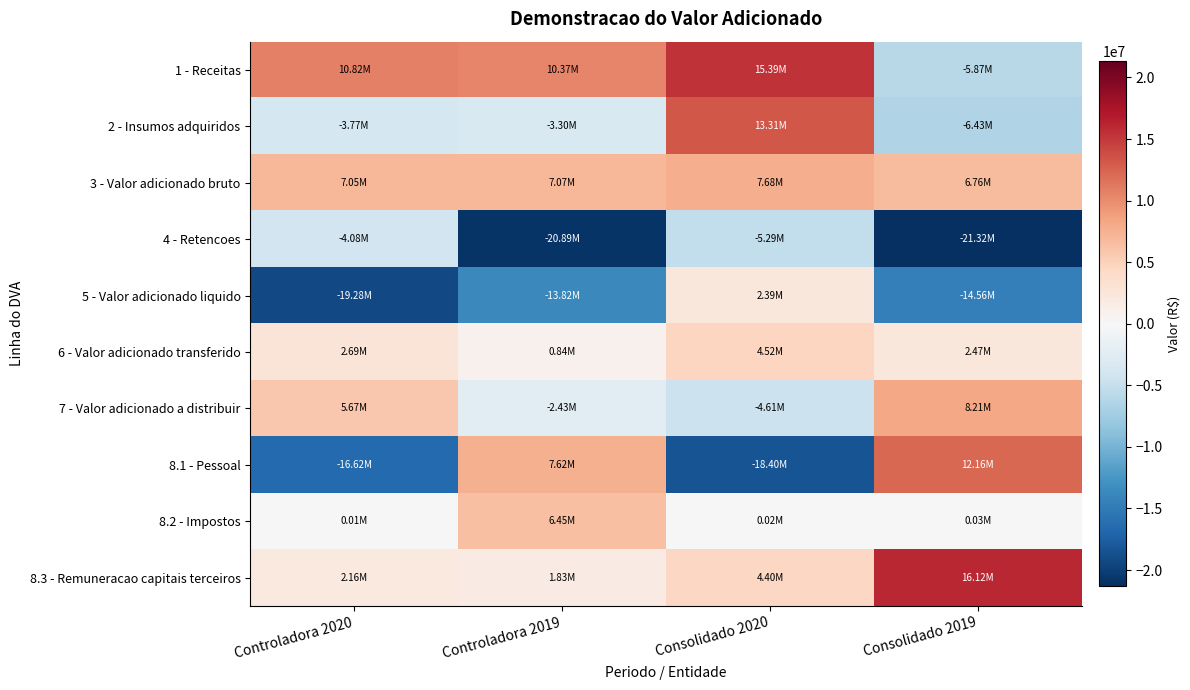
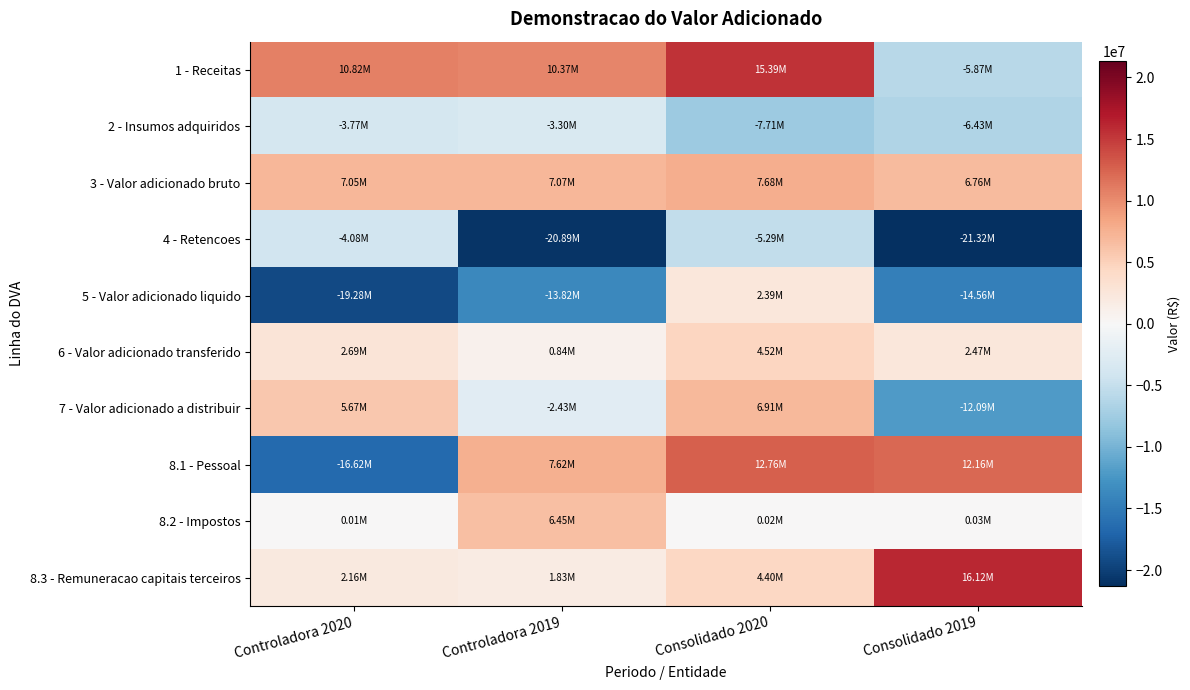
  {
    "1 - Receitas": {
      "Controladora 2020": "10.82M",
      "Controladora 2019": "10.37M",
      "Consolidado 2020": "15.39M",
      "Consolidado 2019": "-5.87M"
    },
    "2 - Insumos adquiridos": {
      "Controladora 2020": "-3.77M",
      "Controladora 2019": "-3.30M",
-     "Consolidado 2020": "13.31M",
+     "Consolidado 2020": "-7.71M",
      "Consolidado 2019": "-6.43M"
    },
    "3 - Valor adicionado bruto": {
      "Controladora 2020": "7.05M",
      "Controladora 2019": "7.07M",
      "Consolidado 2020": "7.68M",
      "Consolidado 2019": "6.76M"
    },
    "4 - Retencoes": {
      "Controladora 2020": "-4.08M",
      "Controladora 2019": "-20.89M",
      "Consolidado 2020": "-5.29M",
      "Consolidado 2019": "-21.32M"
    },
    "5 - Valor adicionado liquido": {
      "Controladora 2020": "-19.28M",
      "Controladora 2019": "-13.82M",
      "Consolidado 2020": "2.39M",
      "Consolidado 2019": "-14.56M"
    },
    "6 - Valor adicionado transferido": {
      "Controladora 2020": "2.69M",
      "Controladora 2019": "0.84M",
      "Consolidado 2020": "4.52M",
      "Consolidado 2019": "2.47M"
    },
    "7 - Valor adicionado a distribuir": {
      "Controladora 2020": "5.67M",
      "Controladora 2019": "-2.43M",
-     "Consolidado 2020": "-4.61M",
-     "Consolidado 2019": "8.21M"
+     "Consolidado 2020": "6.91M",
+     "Consolidado 2019": "-12.09M"
    },
    "8.1 - Pessoal": {
      "Controladora 2020": "-16.62M",
      "Controladora 2019": "7.62M",
-     "Consolidado 2020": "-18.40M",
+     "Consolidado 2020": "12.76M",
      "Consolidado 2019": "12.16M"
    },
    "8.2 - Impostos": {
      "Controladora 2020": "0.01M",
      "Controladora 2019": "6.45M",
      "Consolidado 2020": "0.02M",
      "Consolidado 2019": "0.03M"
    },
    "8.3 - Remuneracao capitais terceiros": {
      "Controladora 2020": "2.16M",
      "Controladora 2019": "1.83M",
      "Consolidado 2020": "4.40M",
      "Consolidado 2019": "16.12M"
    }
  }
